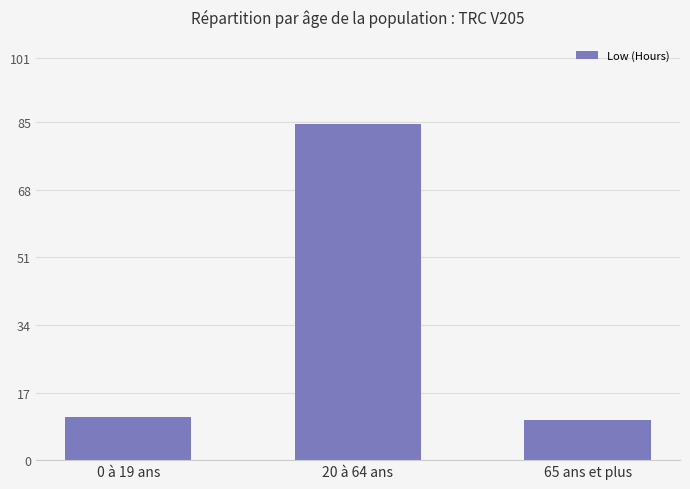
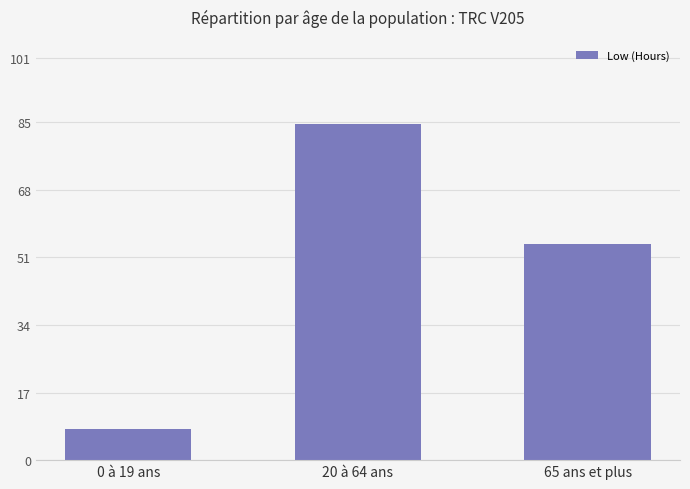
  {
-   "0 à 19 ans": 11,
+   "0 à 19 ans": 8,
    "20 à 64 ans": 85,
-   "65 ans et plus": 10
+   "65 ans et plus": 54
  }
